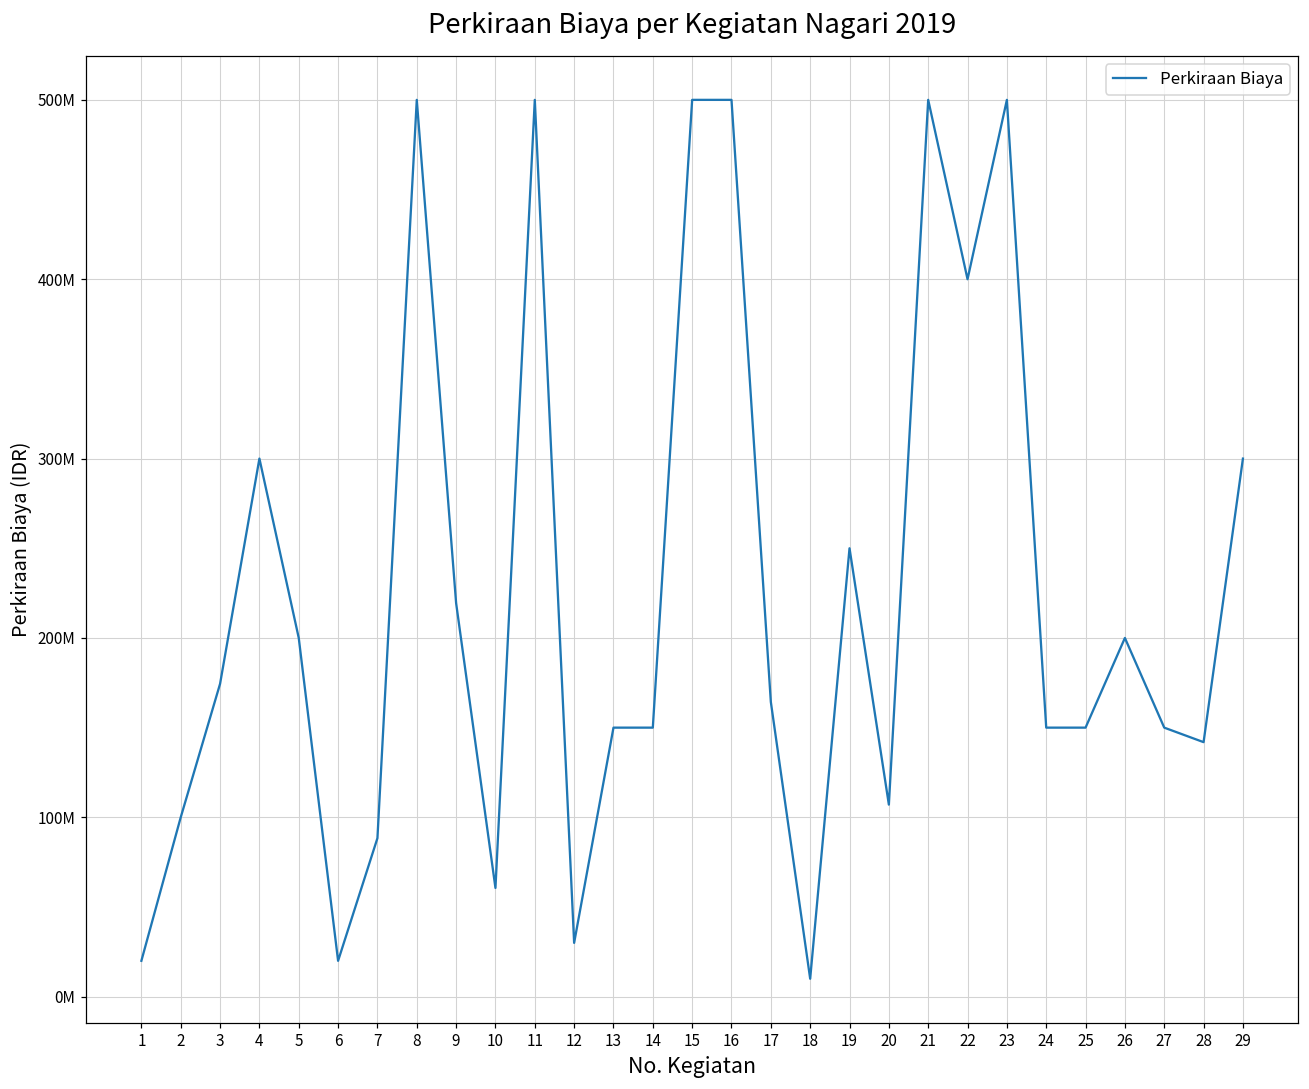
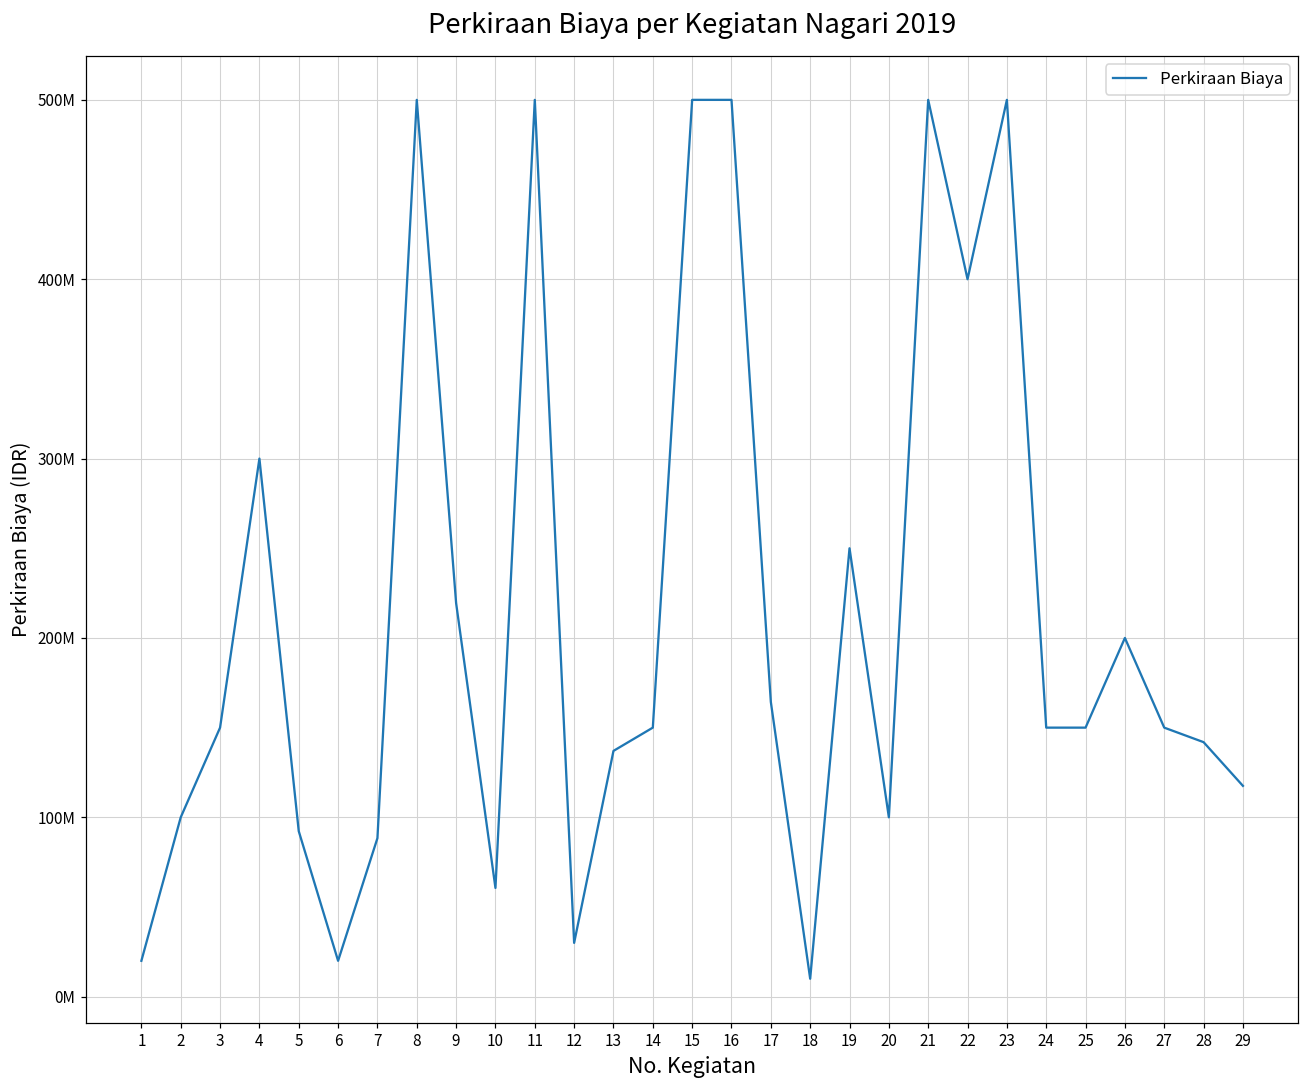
  {
    "1": 20000000,
    "2": 100000000,
-   "3": 174000000,
+   "3": 150000000,
    "4": 300000000,
-   "5": 200000000,
+   "5": 92000000,
    "6": 20000000,
    "7": 88000000,
    "8": 500000000,
    "9": 219000000,
    "10": 61000000,
    "11": 500000000,
    "12": 30000000,
-   "13": 150000000,
+   "13": 137000000,
    "14": 150000000,
    "15": 500000000,
    "16": 500000000,
    "17": 164000000,
    "18": 10000000,
    "19": 250000000,
-   "20": 107000000,
+   "20": 100000000,
    "21": 500000000,
    "22": 400000000,
    "23": 500000000,
    "24": 150000000,
    "25": 150000000,
    "26": 200000000,
    "27": 150000000,
    "28": 142000000,
-   "29": 300000000
+   "29": 118000000
  }
